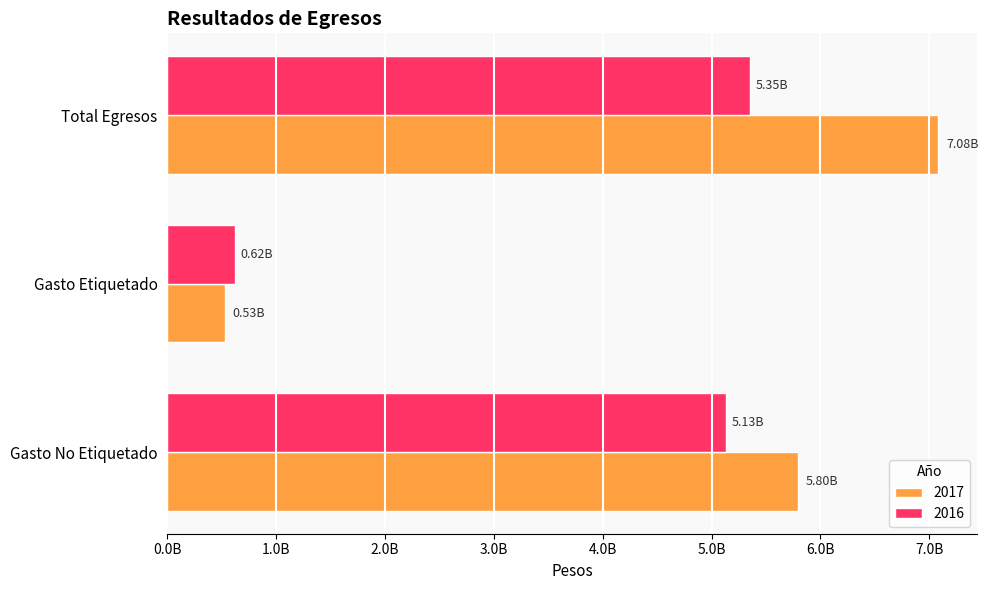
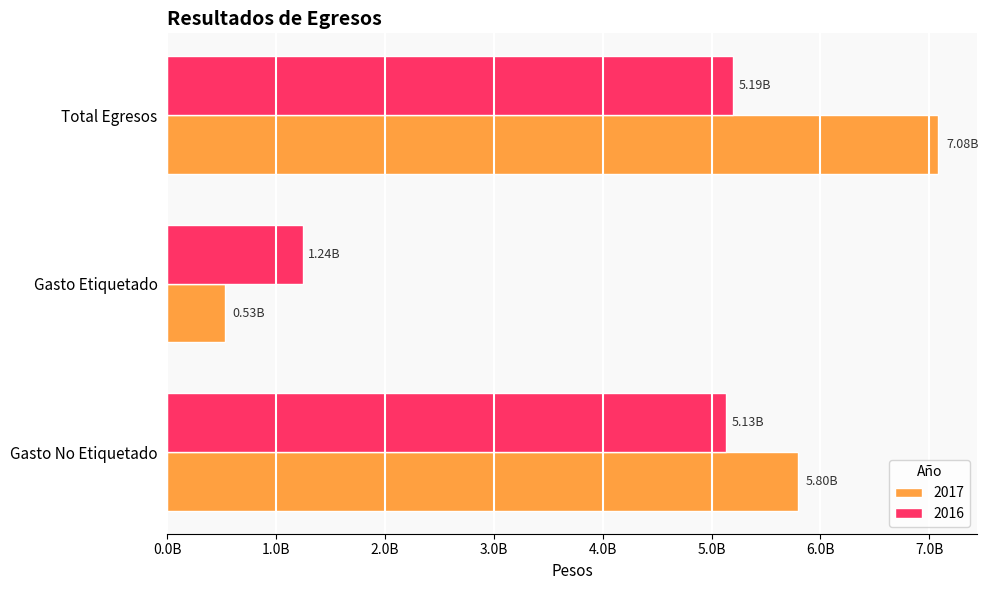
  {
    "2017": {
      "Total Egresos": "7.08B",
      "Gasto Etiquetado": "0.53B",
      "Gasto No Etiquetado": "5.80B"
    },
    "2016": {
-     "Total Egresos": "5.35B",
-     "Gasto Etiquetado": "0.62B",
+     "Total Egresos": "5.19B",
+     "Gasto Etiquetado": "1.24B",
      "Gasto No Etiquetado": "5.13B"
    }
  }
